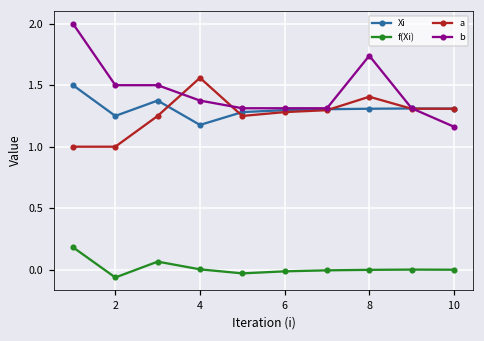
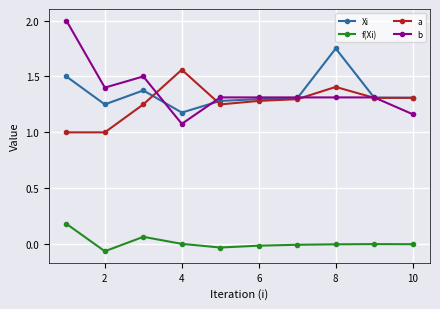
  {
    "Xi": {
      "2": 1.25,
      "4": 1.18,
-     "8": 1.31
+     "8": 1.75
    },
    "f(Xi)": {
      "2": -0.06,
      "4": 0.00,
      "6": -0.01,
      "8": 0.00,
      "10": 0.00
    },
    "a": {
      "2": 1.00,
      "4": 1.56,
      "8": 1.41
    },
    "b": {
-     "2": 1.5,
-     "4": 1.38,
-     "8": 1.74,
+     "2": 1.4,
+     "4": 1.08,
+     "8": 1.31,
      "10": 1.16
    }
  }
